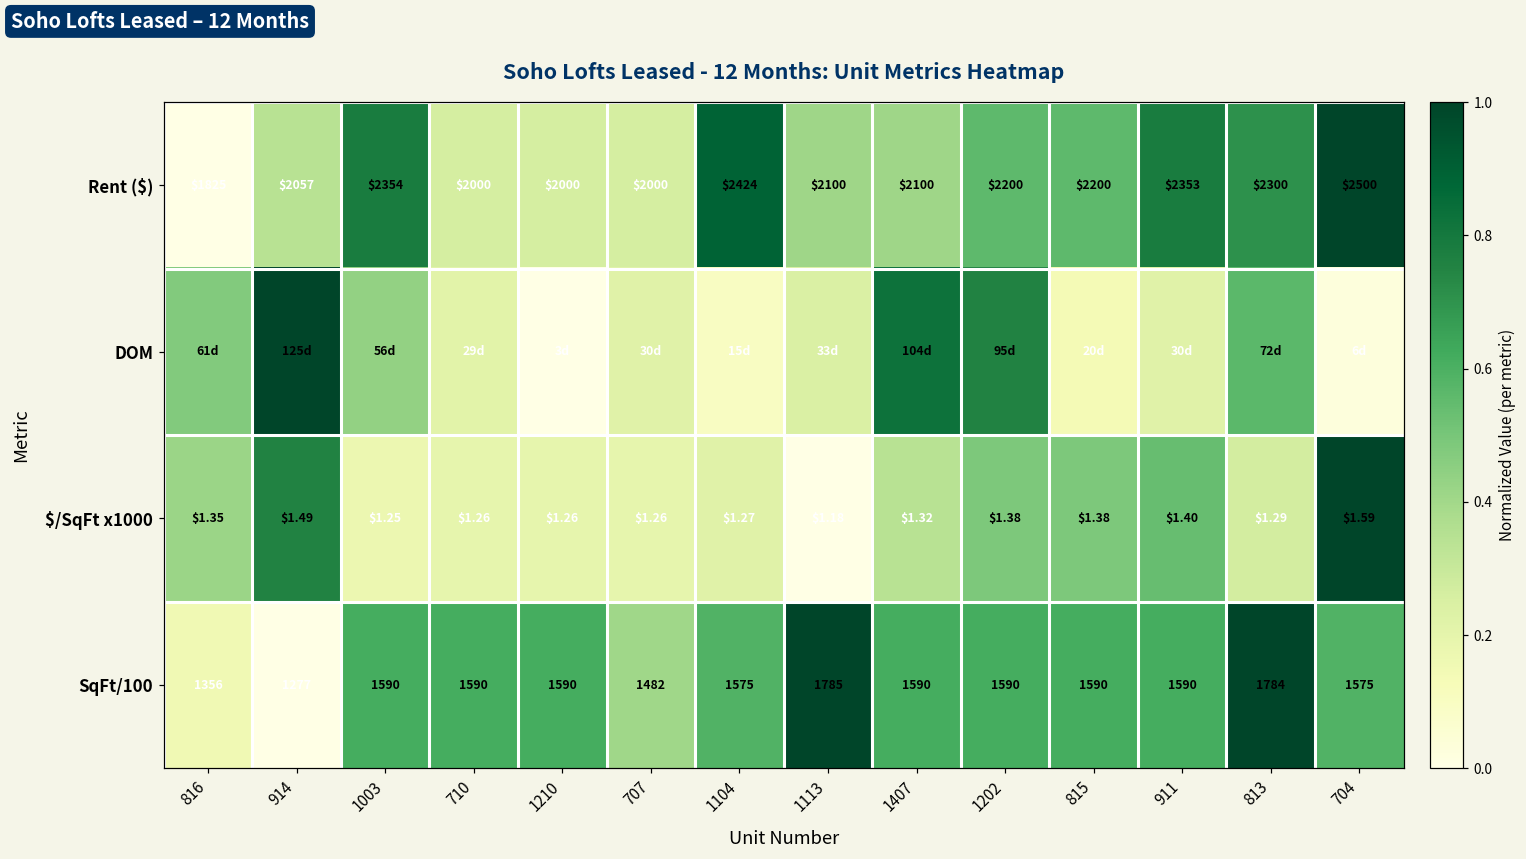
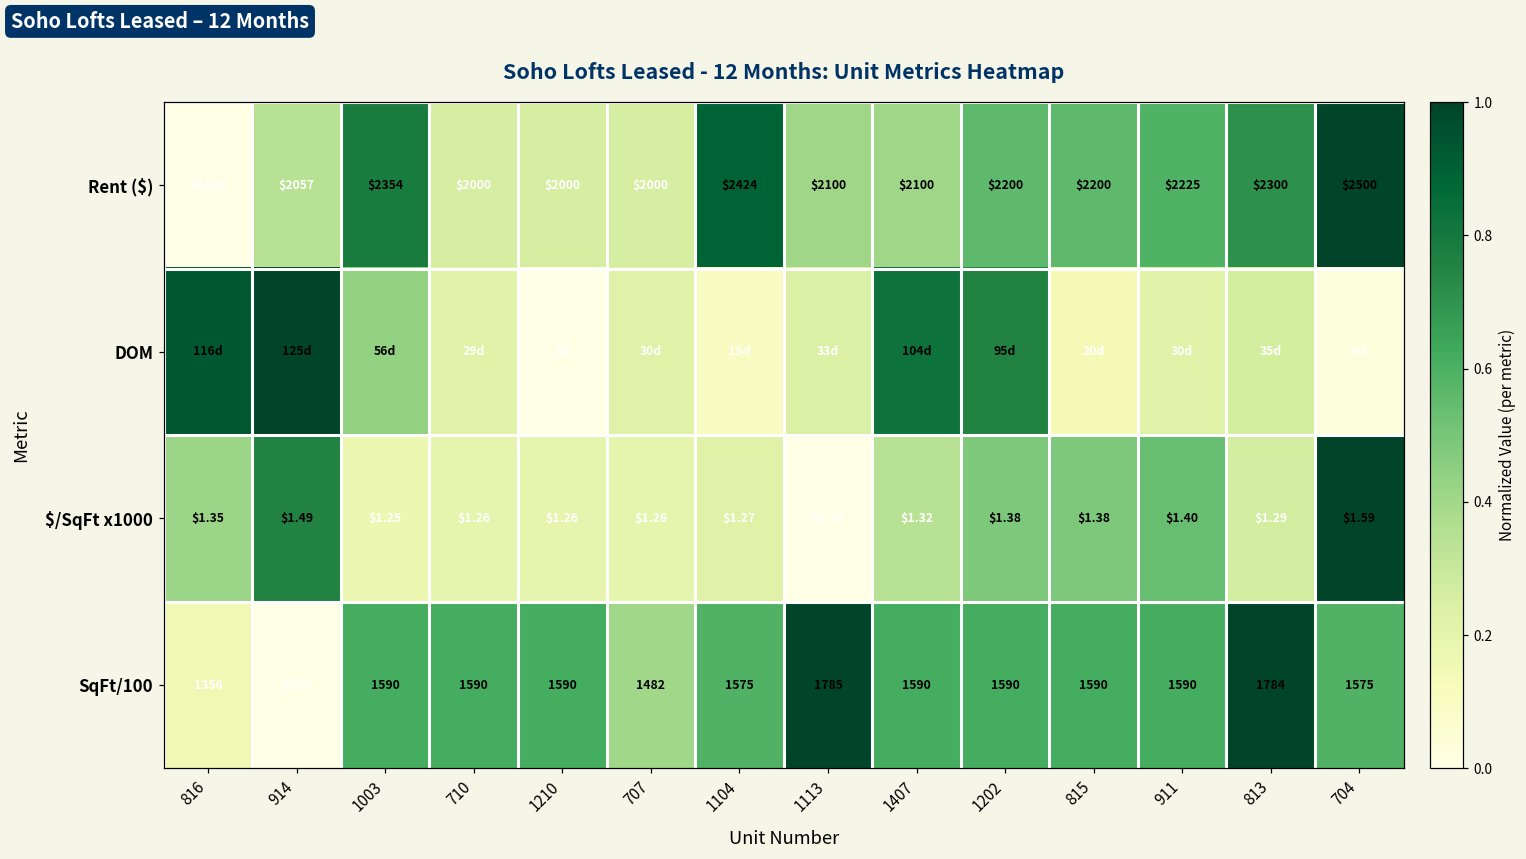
  {
    "Rent ($)": {
      "914": "$2057",
      "1003": "$2354",
      "710": "$2000",
      "1210": "$2000",
      "707": "$2000",
      "1104": "$2424",
      "1113": "$2100",
      "1407": "$2100",
      "1202": "$2200",
      "815": "$2200",
-     "911": "$2353",
+     "911": "$2225",
      "813": "$2300",
      "704": "$2500"
    },
    "DOM": {
-     "816": "61d",
+     "816": "116d",
      "914": "125d",
      "1003": "56d",
      "710": "29d",
      "707": "30d",
      "1104": "15d",
      "1113": "33d",
      "1407": "104d",
      "1202": "95d",
      "815": "20d",
      "911": "30d",
-     "813": "72d"
+     "813": "35d"
    },
    "$/SqFt x1000": {
      "816": "$1.35",
      "914": "$1.49",
      "1003": "$1.25",
      "710": "$1.26",
      "1210": "$1.26",
      "707": "$1.26",
      "1104": "$1.27",
      "1407": "$1.32",
      "1202": "$1.38",
      "815": "$1.38",
      "911": "$1.40",
      "813": "$1.29",
      "704": "$1.59"
    },
    "SqFt/100": {
      "816": "1356",
      "1003": "1590",
      "710": "1590",
      "1210": "1590",
      "707": "1482",
      "1104": "1575",
      "1113": "1785",
      "1407": "1590",
      "1202": "1590",
      "815": "1590",
      "911": "1590",
      "813": "1784",
      "704": "1575"
    }
  }
